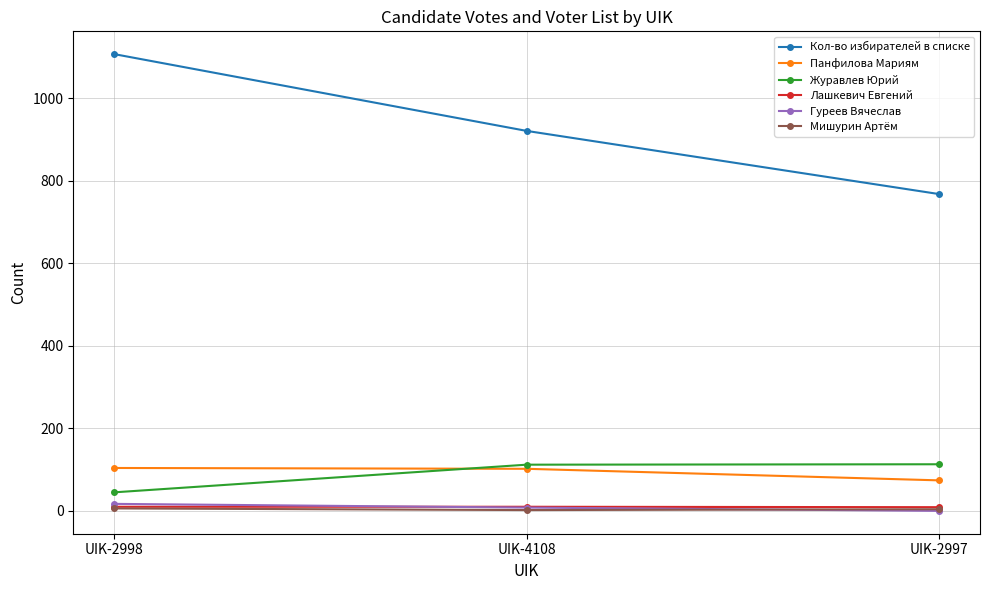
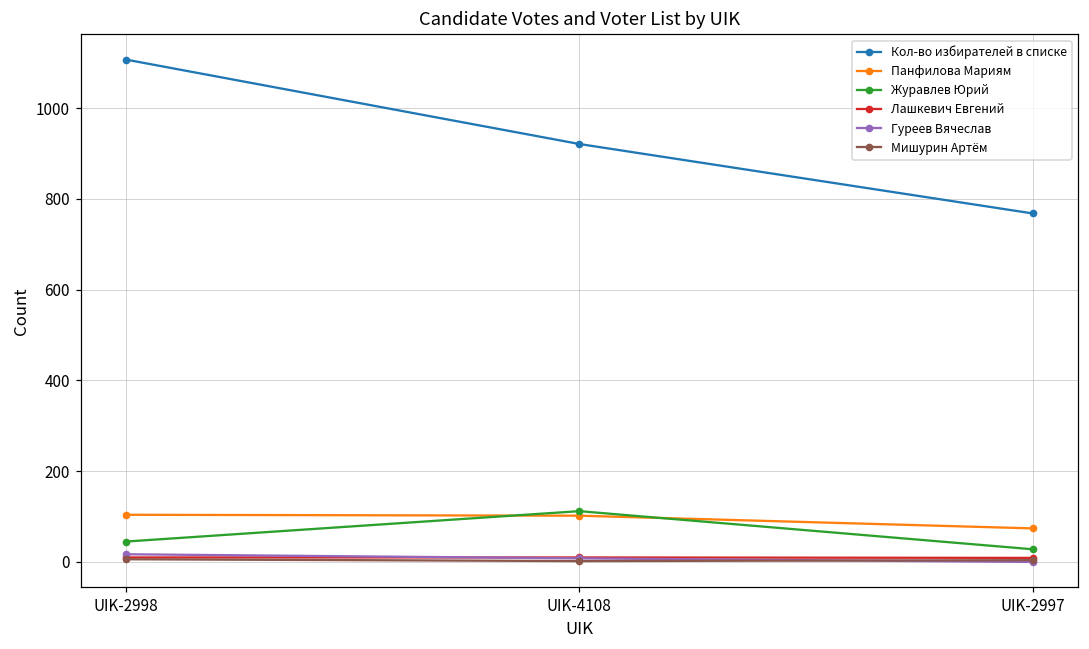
  {
    "Кол-во избирателей в списке": {
      "UIK-2998": 1110,
      "UIK-4108": 920,
      "UIK-2997": 770
    },
    "Панфилова Мариям": {
      "UIK-2998": 100,
      "UIK-4108": 100,
      "UIK-2997": 70
    },
    "Журавлев Юрий": {
      "UIK-2998": 50,
      "UIK-4108": 110,
-     "UIK-2997": 110
+     "UIK-2997": 30
    },
    "Гуреев Вячеслав": {
      "UIK-2998": 20
    }
  }
